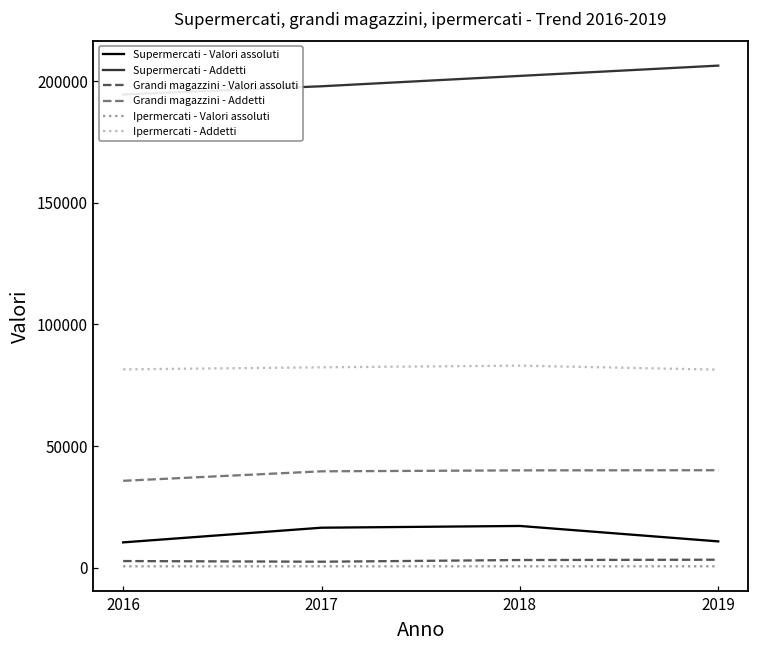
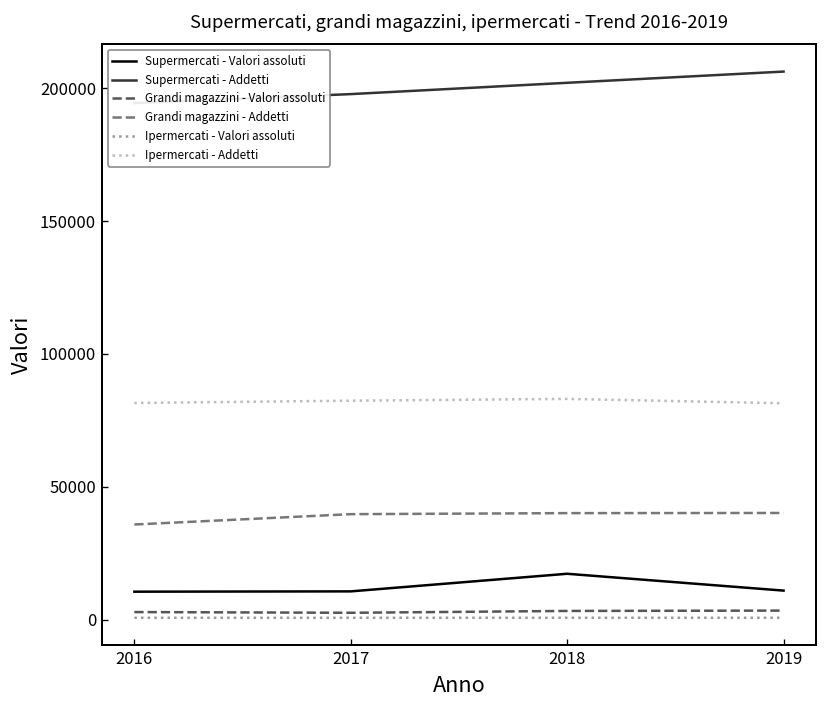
  {
    "Supermercati - Valori assoluti": {
      "2016": 11000,
-     "2017": 17000,
+     "2017": 11000,
      "2018": 17000,
      "2019": 11000
    }
  }
